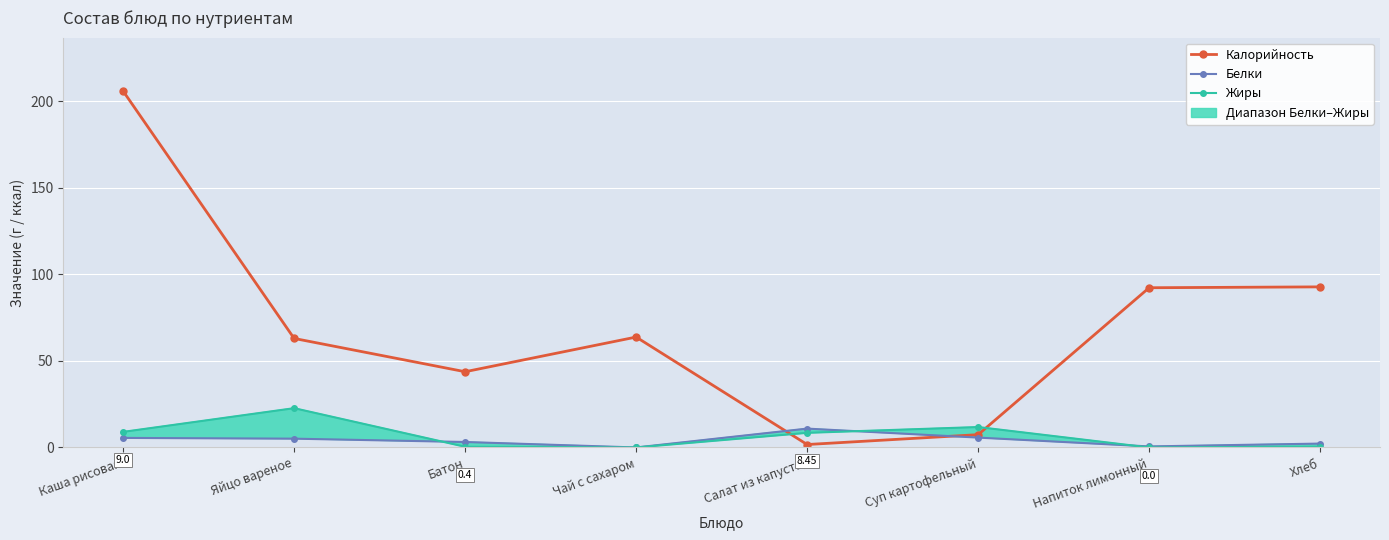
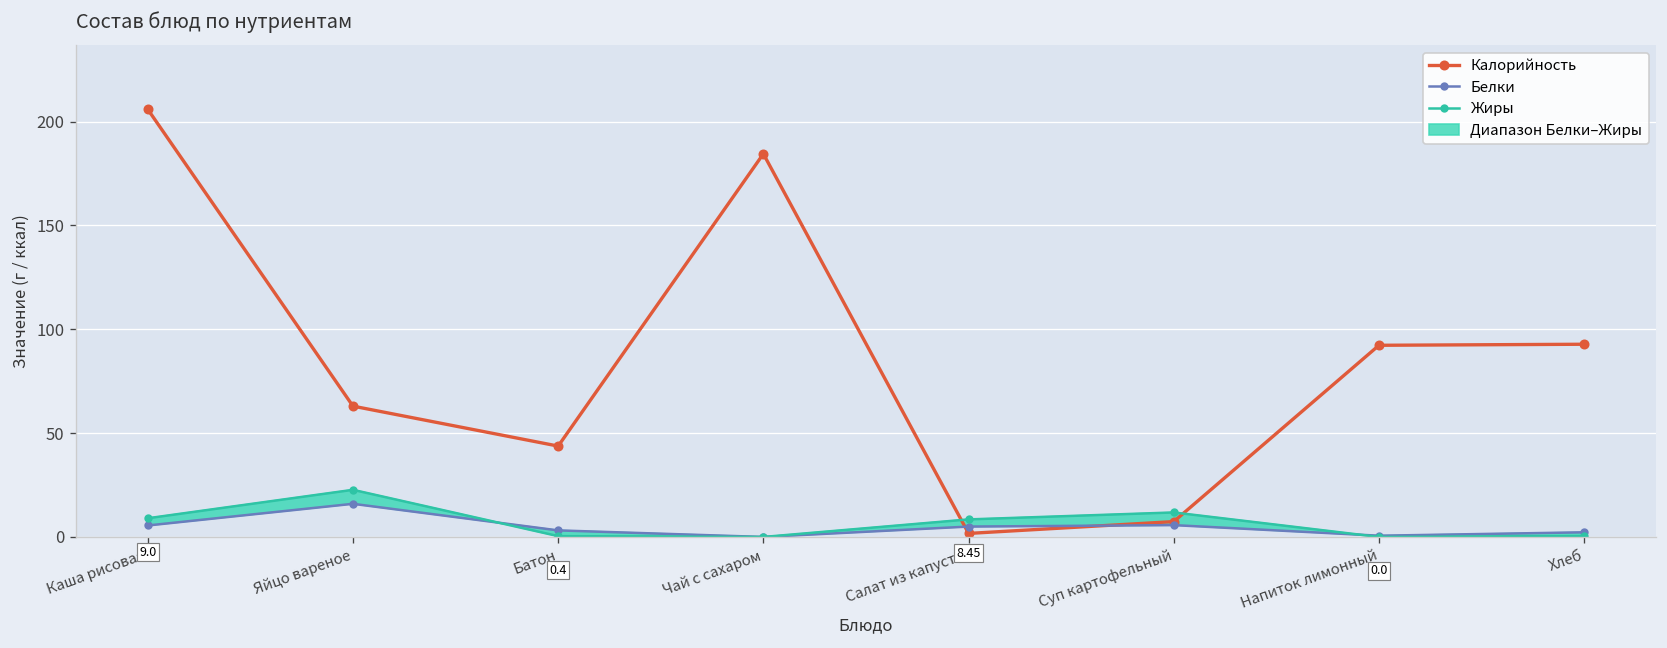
  {
    "Калорийность": {
      "Каша рисовая": 206,
      "Яйцо вареное": 63,
      "Батон": 44,
-     "Чай с сахаром": 64,
+     "Чай с сахаром": 185,
      "Суп картофельный": 7,
      "Напиток лимонный": 92,
      "Хлеб": 93
    },
    "Белки": {
-     "Яйцо вареное": 5,
+     "Яйцо вареное": 16,
      "Батон": 3,
-     "Салат из капусты": 11,
+     "Салат из капусты": 5,
      "Суп картофельный": 6,
      "Хлеб": 2
    },
    "Жиры": {
      "Яйцо вареное": 23,
      "Суп картофельный": 12,
      "Хлеб": 0
    }
  }
